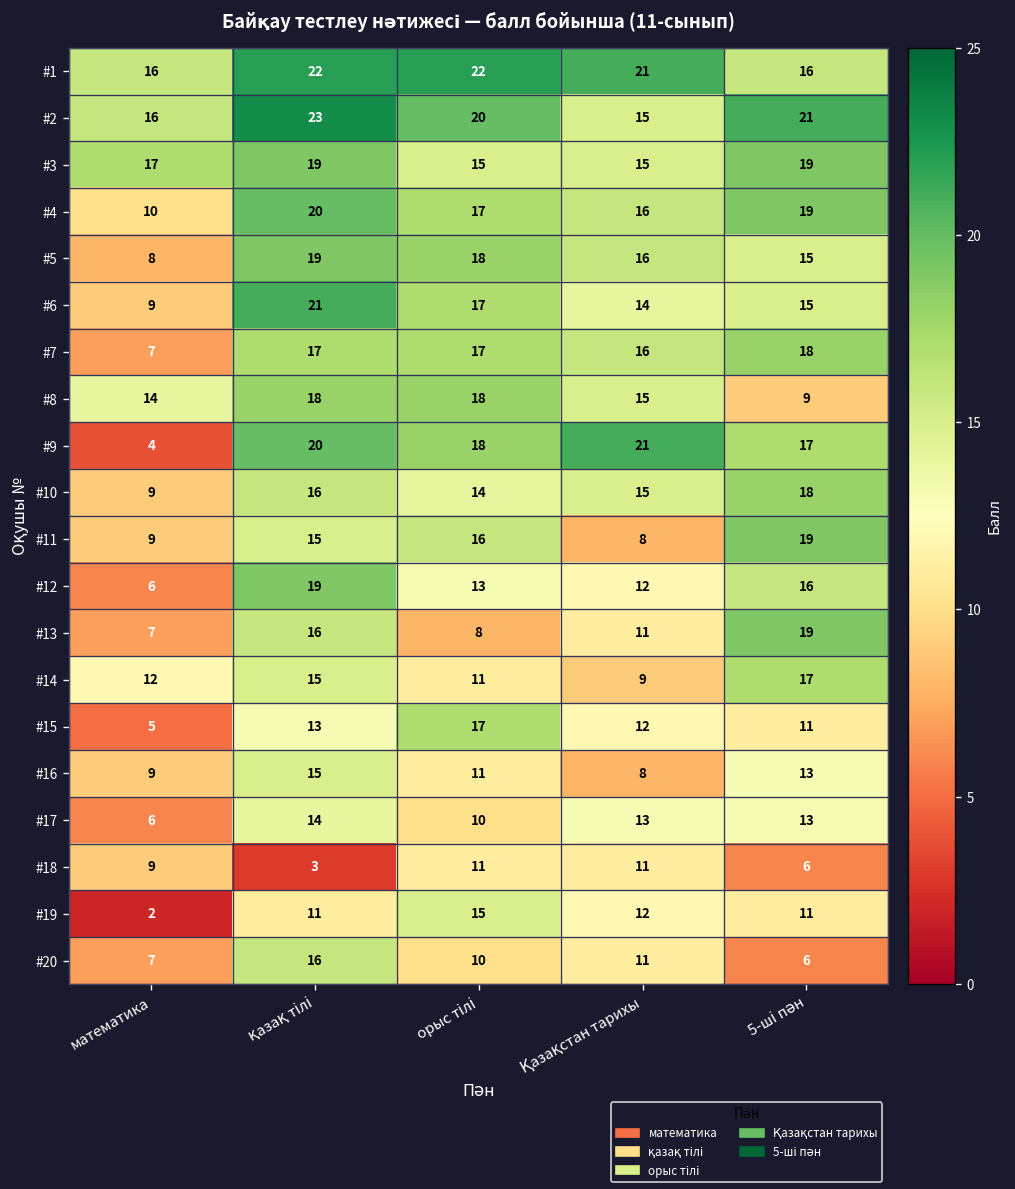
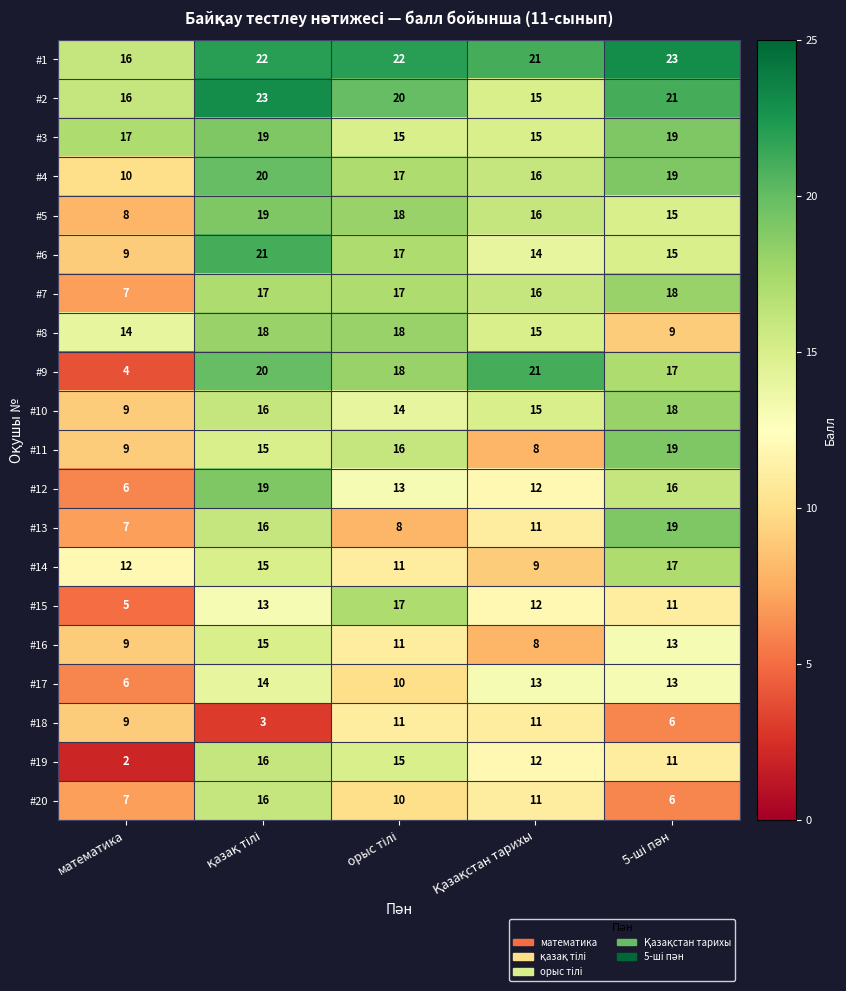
  {
    "#1": {
      "математика": 16,
      "қазақ тілі": 22,
      "орыс тілі": 22,
      "Қазақстан тарихы": 21,
-     "5-ші пән": 16
+     "5-ші пән": 23
    },
    "#2": {
      "математика": 16,
      "қазақ тілі": 23,
      "орыс тілі": 20,
      "Қазақстан тарихы": 15,
      "5-ші пән": 21
    },
    "#3": {
      "математика": 17,
      "қазақ тілі": 19,
      "орыс тілі": 15,
      "Қазақстан тарихы": 15,
      "5-ші пән": 19
    },
    "#4": {
      "математика": 10,
      "қазақ тілі": 20,
      "орыс тілі": 17,
      "Қазақстан тарихы": 16,
      "5-ші пән": 19
    },
    "#5": {
      "математика": 8,
      "қазақ тілі": 19,
      "орыс тілі": 18,
      "Қазақстан тарихы": 16,
      "5-ші пән": 15
    },
    "#6": {
      "математика": 9,
      "қазақ тілі": 21,
      "орыс тілі": 17,
      "Қазақстан тарихы": 14,
      "5-ші пән": 15
    },
    "#7": {
      "математика": 7,
      "қазақ тілі": 17,
      "орыс тілі": 17,
      "Қазақстан тарихы": 16,
      "5-ші пән": 18
    },
    "#8": {
      "математика": 14,
      "қазақ тілі": 18,
      "орыс тілі": 18,
      "Қазақстан тарихы": 15,
      "5-ші пән": 9
    },
    "#9": {
      "математика": 4,
      "қазақ тілі": 20,
      "орыс тілі": 18,
      "Қазақстан тарихы": 21,
      "5-ші пән": 17
    },
    "#10": {
      "математика": 9,
      "қазақ тілі": 16,
      "орыс тілі": 14,
      "Қазақстан тарихы": 15,
      "5-ші пән": 18
    },
    "#11": {
      "математика": 9,
      "қазақ тілі": 15,
      "орыс тілі": 16,
      "Қазақстан тарихы": 8,
      "5-ші пән": 19
    },
    "#12": {
      "математика": 6,
      "қазақ тілі": 19,
      "орыс тілі": 13,
      "Қазақстан тарихы": 12,
      "5-ші пән": 16
    },
    "#13": {
      "математика": 7,
      "қазақ тілі": 16,
      "орыс тілі": 8,
      "Қазақстан тарихы": 11,
      "5-ші пән": 19
    },
    "#14": {
      "математика": 12,
      "қазақ тілі": 15,
      "орыс тілі": 11,
      "Қазақстан тарихы": 9,
      "5-ші пән": 17
    },
    "#15": {
      "математика": 5,
      "қазақ тілі": 13,
      "орыс тілі": 17,
      "Қазақстан тарихы": 12,
      "5-ші пән": 11
    },
    "#16": {
      "математика": 9,
      "қазақ тілі": 15,
      "орыс тілі": 11,
      "Қазақстан тарихы": 8,
      "5-ші пән": 13
    },
    "#17": {
      "математика": 6,
      "қазақ тілі": 14,
      "орыс тілі": 10,
      "Қазақстан тарихы": 13,
      "5-ші пән": 13
    },
    "#18": {
      "математика": 9,
      "қазақ тілі": 3,
      "орыс тілі": 11,
      "Қазақстан тарихы": 11,
      "5-ші пән": 6
    },
    "#19": {
      "математика": 2,
-     "қазақ тілі": 11,
+     "қазақ тілі": 16,
      "орыс тілі": 15,
      "Қазақстан тарихы": 12,
      "5-ші пән": 11
    },
    "#20": {
      "математика": 7,
      "қазақ тілі": 16,
      "орыс тілі": 10,
      "Қазақстан тарихы": 11,
      "5-ші пән": 6
    }
  }
